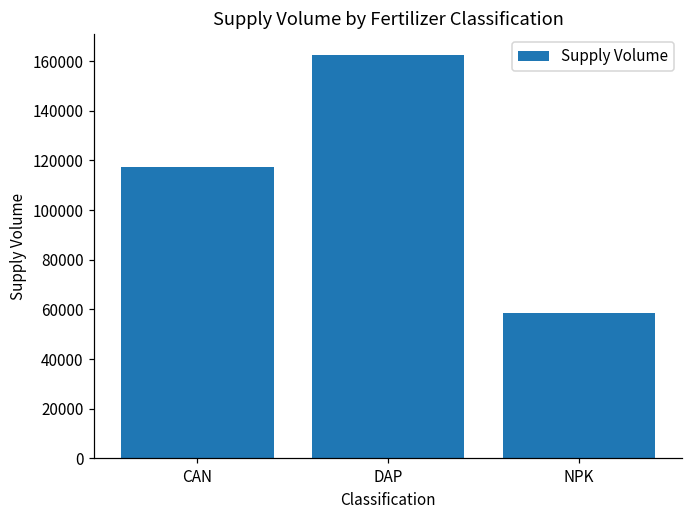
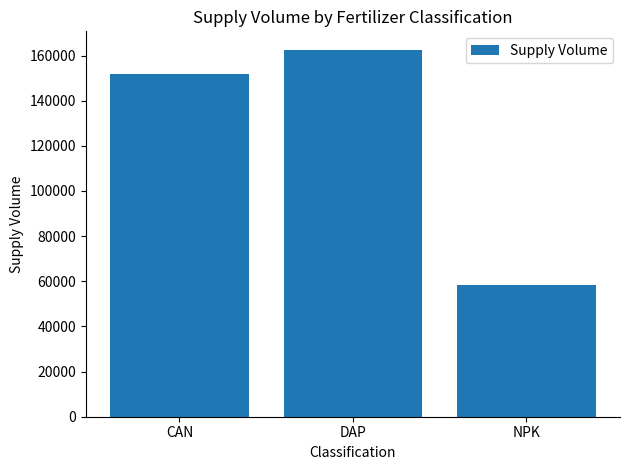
  {
-   "CAN": 118000,
+   "CAN": 152000,
    "DAP": 163000,
    "NPK": 59000
  }
